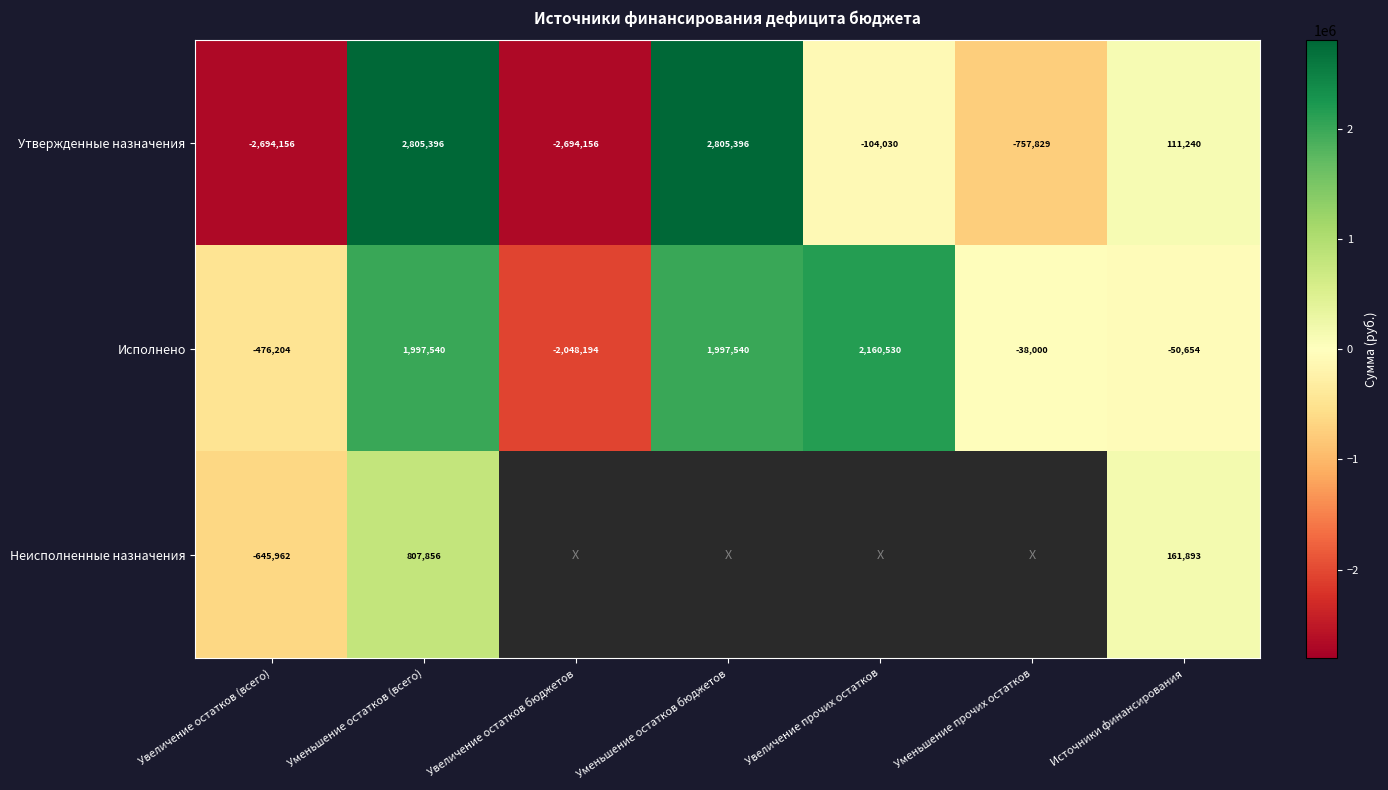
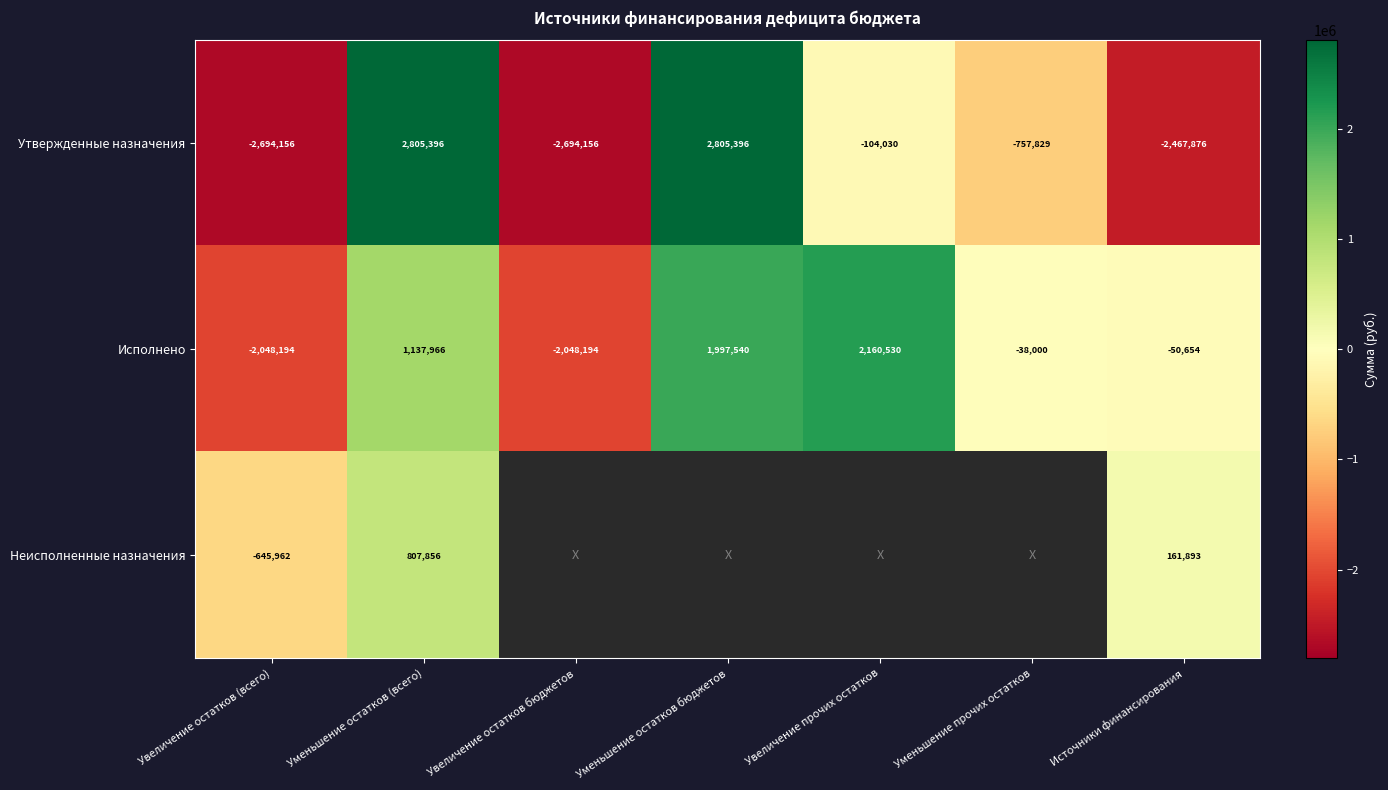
  {
    "Утвержденные назначения": {
      "Увеличение остатков (всего)": "-2,694,156",
      "Уменьшение остатков (всего)": "2,805,396",
      "Увеличение остатков бюджетов": "-2,694,156",
      "Уменьшение остатков бюджетов": "2,805,396",
      "Увеличение прочих остатков": "-104,030",
      "Уменьшение прочих остатков": "-757,829",
-     "Источники финансирования": "111,240"
+     "Источники финансирования": "-2,467,876"
    },
    "Исполнено": {
-     "Увеличение остатков (всего)": "-476,204",
-     "Уменьшение остатков (всего)": "1,997,540",
+     "Увеличение остатков (всего)": "-2,048,194",
+     "Уменьшение остатков (всего)": "1,137,966",
      "Увеличение остатков бюджетов": "-2,048,194",
      "Уменьшение остатков бюджетов": "1,997,540",
      "Увеличение прочих остатков": "2,160,530",
      "Уменьшение прочих остатков": "-38,000",
      "Источники финансирования": "-50,654"
    },
    "Неисполненные назначения": {
      "Увеличение остатков (всего)": "-645,962",
      "Уменьшение остатков (всего)": "807,856",
      "Источники финансирования": "161,893"
    }
  }
